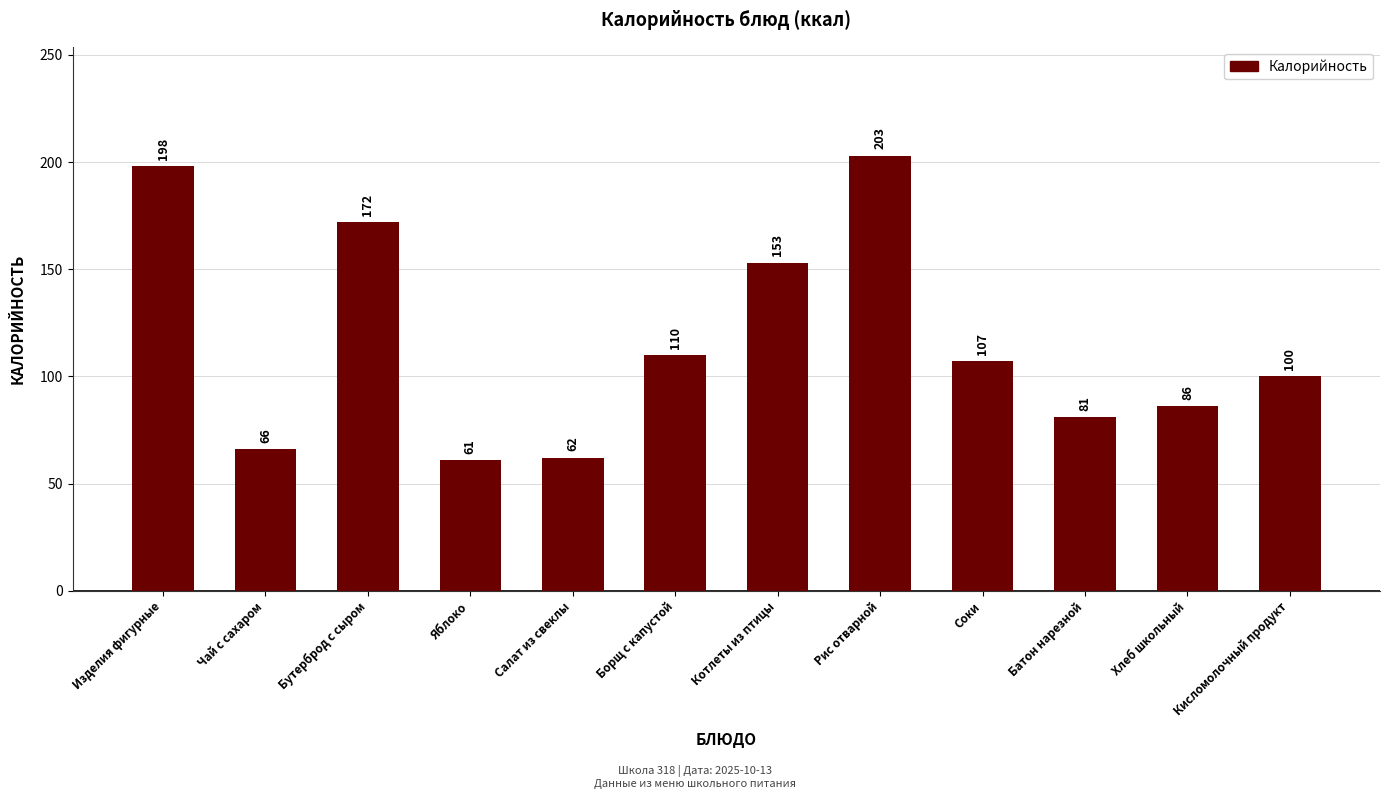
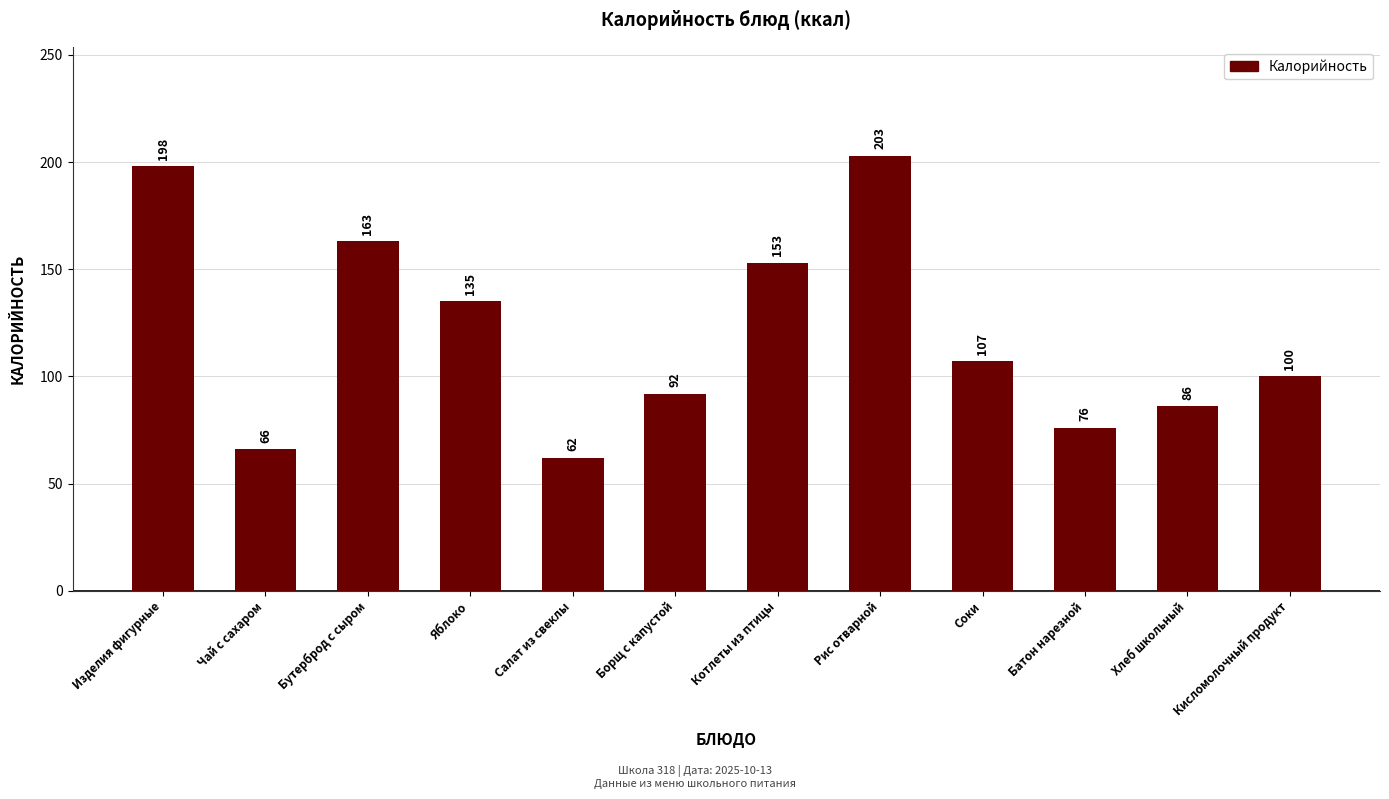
  {
    "Изделия фигурные": 198,
    "Чай с сахаром": 66,
-   "Бутерброд с сыром": 172,
-   "Яблоко": 61,
+   "Бутерброд с сыром": 163,
+   "Яблоко": 135,
    "Салат из свеклы": 62,
-   "Борщ с капустой": 110,
+   "Борщ с капустой": 92,
    "Котлеты из птицы": 153,
    "Рис отварной": 203,
    "Соки": 107,
-   "Батон нарезной": 81,
+   "Батон нарезной": 76,
    "Хлеб школьный": 86,
    "Кисломолочный продукт": 100
  }
